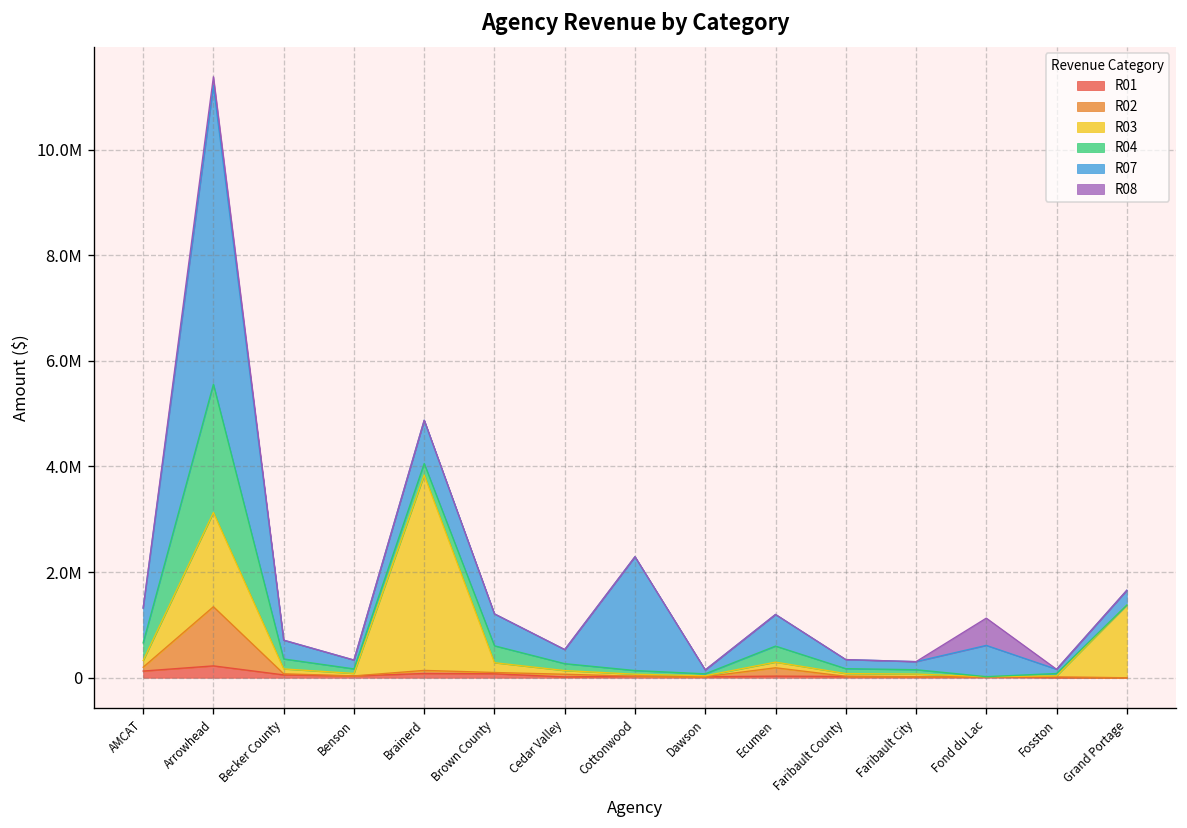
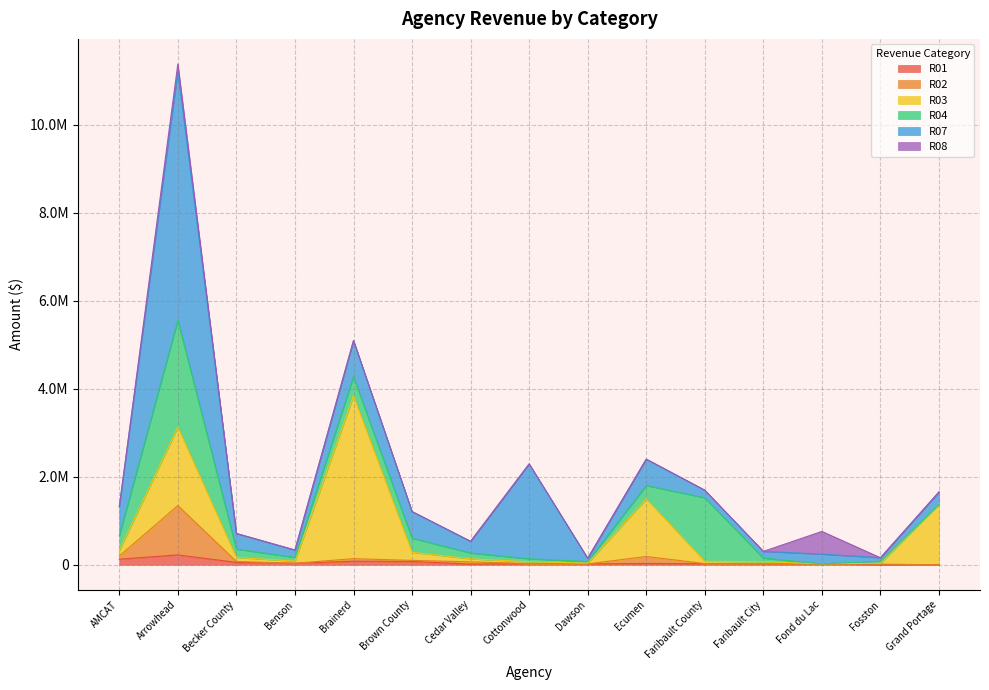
  {
    "R03": {
      "AMCAT": 100000,
      "Arrowhead": 1800000,
      "Becker County": 100000,
      "Brainerd": 3700000,
      "Brown County": 200000,
      "Cedar Valley": 100000,
-     "Ecumen": 100000
+     "Ecumen": 1300000
    },
    "R04": {
      "AMCAT": 300000,
      "Arrowhead": 2400000,
      "Becker County": 200000,
      "Benson": 100000,
-     "Brainerd": 200000,
+     "Brainerd": 400000,
      "Brown County": 300000,
      "Cedar Valley": 100000,
      "Cottonwood": 100000,
      "Ecumen": 300000,
-     "Faribault County": 100000,
+     "Faribault County": 1400000,
      "Faribault City": 100000
    },
    "R07": {
      "Arrowhead": 5700000,
-     "Fond du Lac": 600000
+     "Fond du Lac": 200000
    },
    "R08": {
      "Arrowhead": 200000,
      "Fond du Lac": 500000
    }
  }
